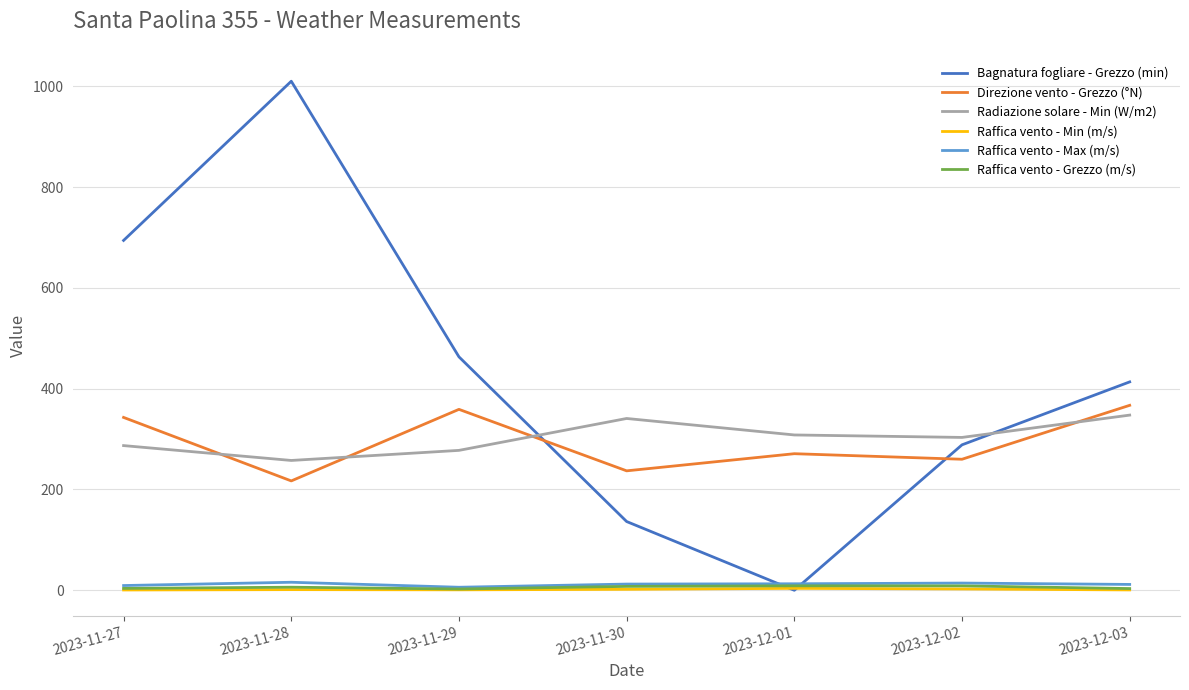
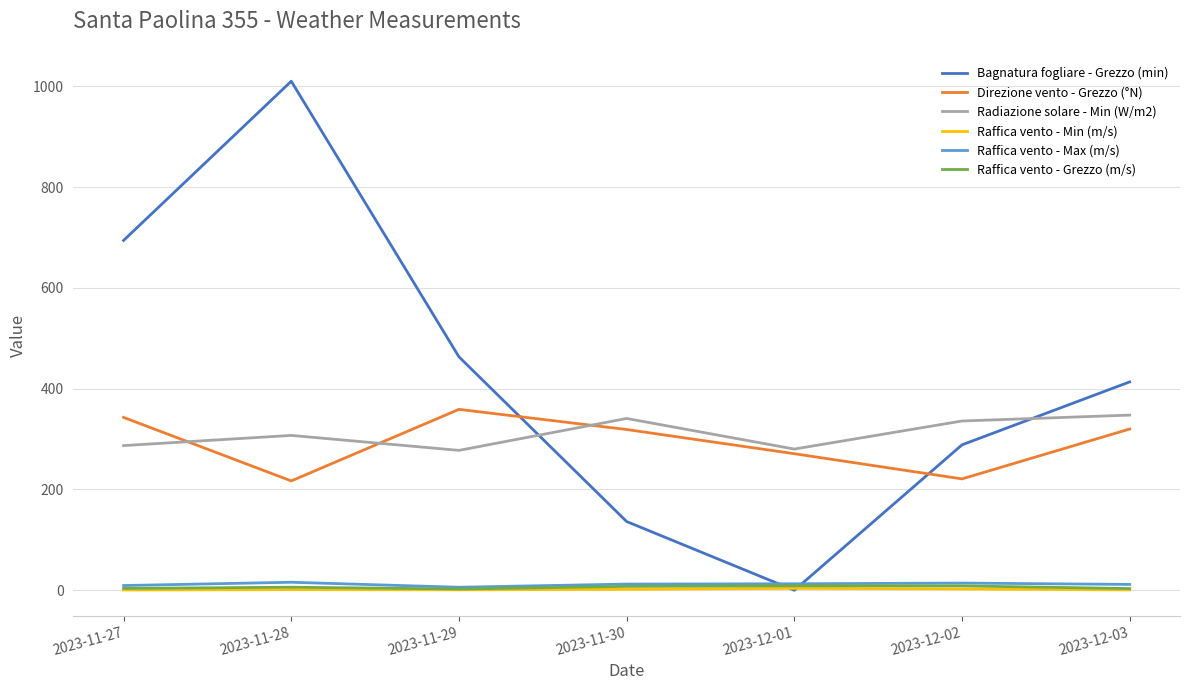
  {
    "Direzione vento - Grezzo (°N)": {
      "2023-11-27": 340,
      "2023-11-28": 220,
      "2023-11-29": 360,
-     "2023-11-30": 240,
+     "2023-11-30": 320,
      "2023-12-01": 270,
-     "2023-12-02": 260,
-     "2023-12-03": 370
+     "2023-12-02": 220,
+     "2023-12-03": 320
    },
    "Radiazione solare - Min (W/m2)": {
      "2023-11-27": 290,
-     "2023-11-28": 260,
+     "2023-11-28": 310,
      "2023-11-29": 280,
      "2023-11-30": 340,
-     "2023-12-01": 310,
-     "2023-12-02": 300,
+     "2023-12-01": 280,
+     "2023-12-02": 340,
      "2023-12-03": 350
    },
    "Raffica vento - Min (m/s)": {
      "2023-11-30": 0,
      "2023-12-02": 0
    },
    "Raffica vento - Grezzo (m/s)": {
      "2023-12-02": 10
    }
  }
